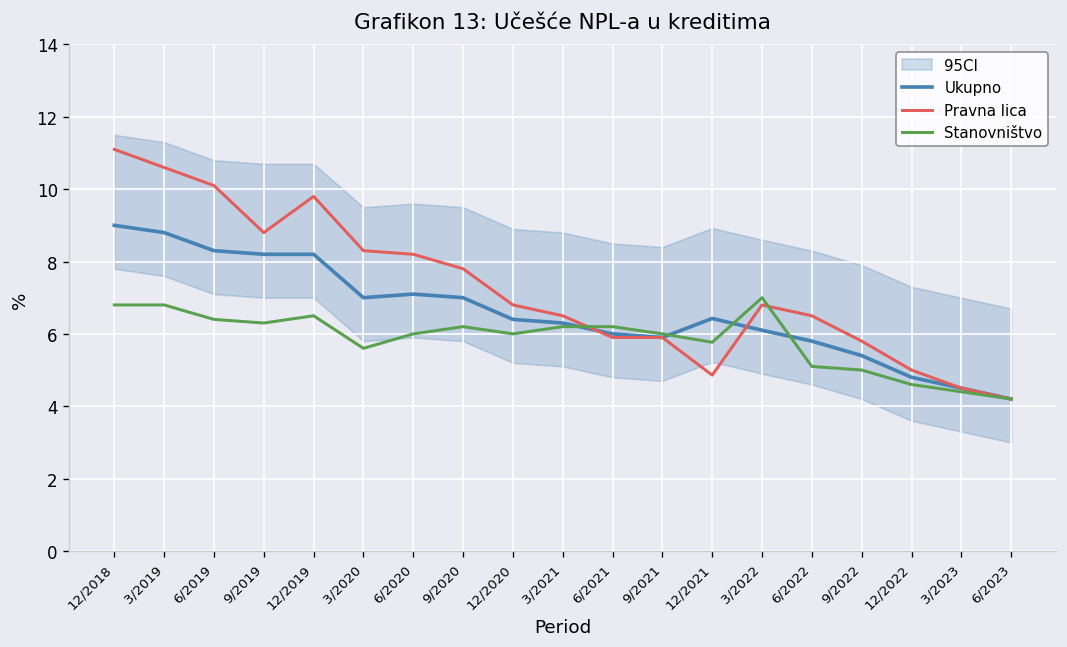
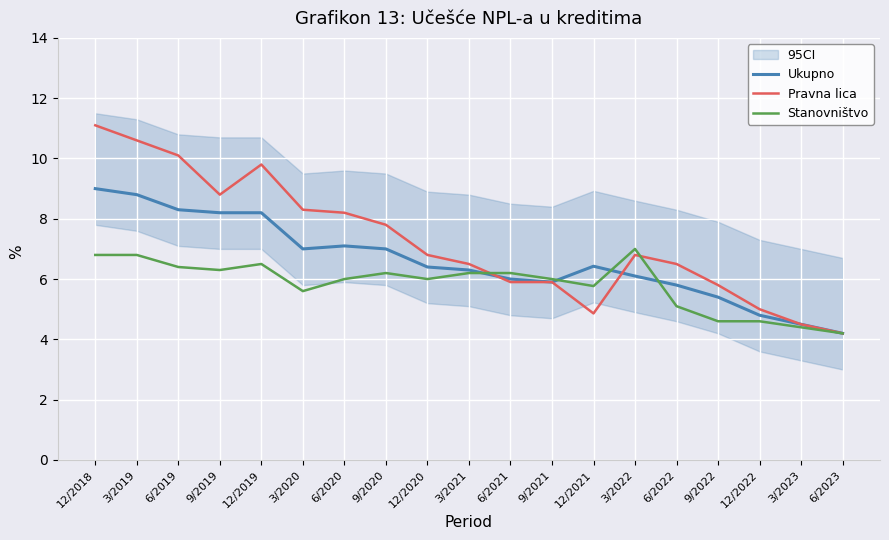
  {
    "Pravna lica": {
      "12/2018": 11.1,
      "3/2019": 10.6,
      "6/2019": 10.1,
      "9/2019": 8.8,
      "12/2019": 9.8,
      "3/2020": 8.3,
      "6/2020": 8.2,
      "9/2020": 7.8,
      "12/2020": 6.8,
      "3/2021": 6.5,
      "6/2021": 5.9,
      "12/2021": 4.9,
      "3/2022": 6.8,
      "6/2022": 6.5,
      "9/2022": 5.8,
      "12/2022": 5.0
    },
    "Stanovništvo": {
      "12/2018": 6.8,
      "3/2019": 6.8,
      "6/2019": 6.4,
      "9/2019": 6.3,
      "12/2019": 6.5,
      "3/2020": 5.6,
      "6/2020": 6.0,
      "9/2020": 6.2,
      "12/2020": 6.0,
      "3/2021": 6.2,
      "6/2021": 6.2,
      "9/2021": 6.0,
      "12/2021": 5.8,
      "3/2022": 7.0,
      "6/2022": 5.1,
-     "9/2022": 5.0,
+     "9/2022": 4.6,
      "12/2022": 4.6,
      "3/2023": 4.4
    }
  }
